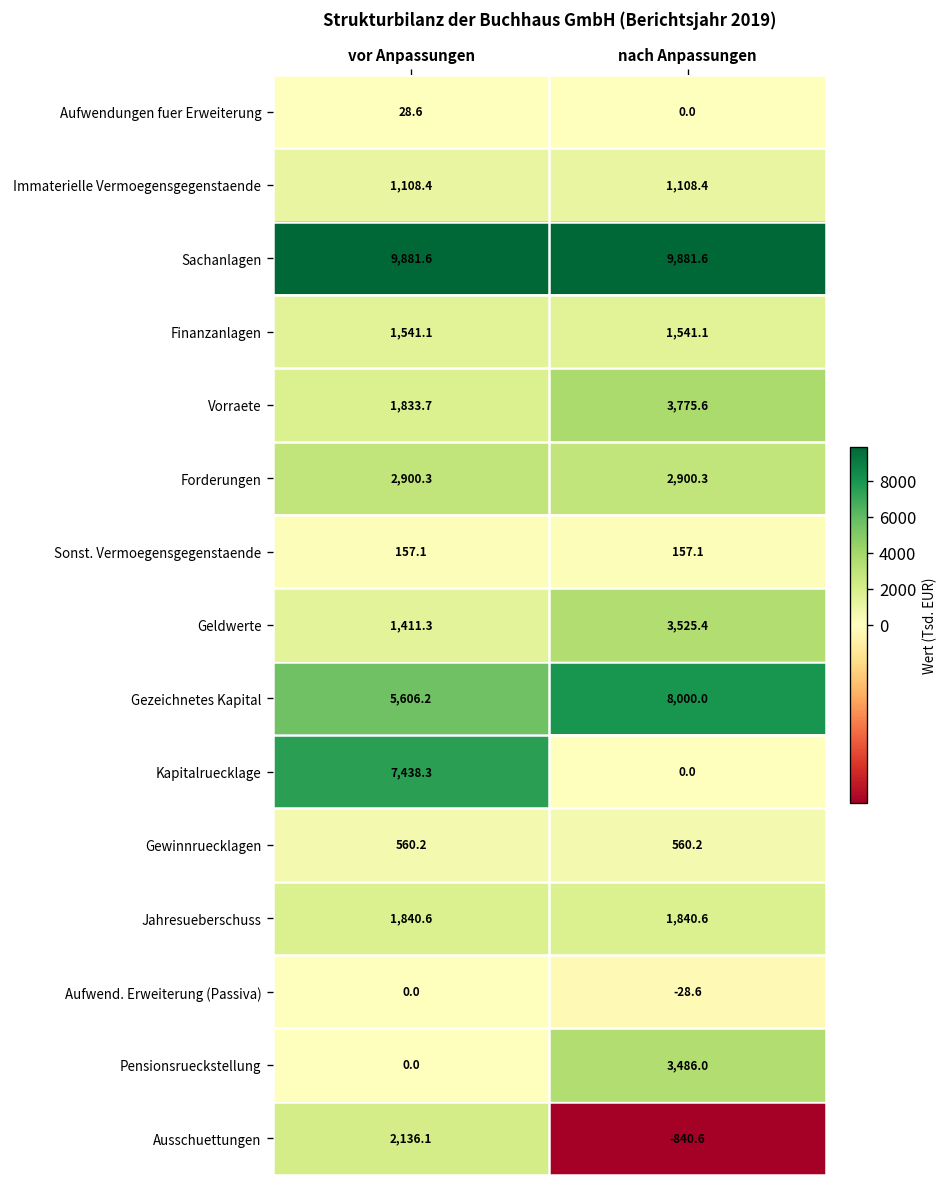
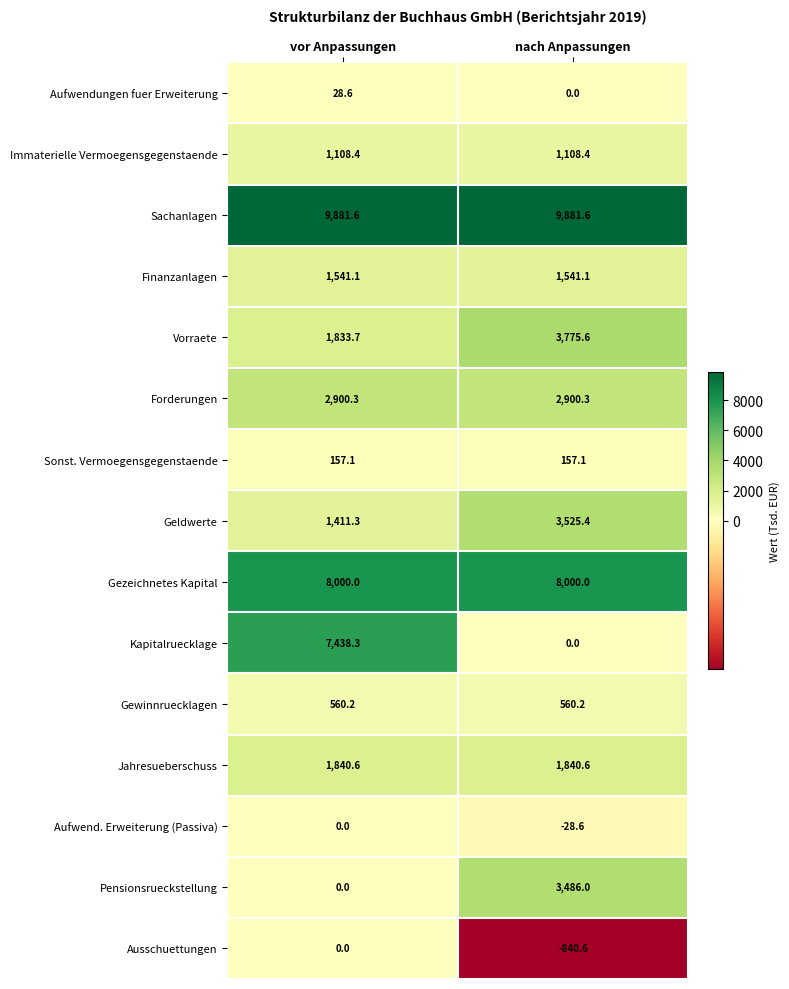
  {
    "Aufwendungen fuer Erweiterung": {
      "vor Anpassungen": "28.6",
      "nach Anpassungen": "0.0"
    },
    "Immaterielle Vermoegensgegenstaende": {
      "vor Anpassungen": "1,108.4",
      "nach Anpassungen": "1,108.4"
    },
    "Sachanlagen": {
      "vor Anpassungen": "9,881.6",
      "nach Anpassungen": "9,881.6"
    },
    "Finanzanlagen": {
      "vor Anpassungen": "1,541.1",
      "nach Anpassungen": "1,541.1"
    },
    "Vorraete": {
      "vor Anpassungen": "1,833.7",
      "nach Anpassungen": "3,775.6"
    },
    "Forderungen": {
      "vor Anpassungen": "2,900.3",
      "nach Anpassungen": "2,900.3"
    },
    "Sonst. Vermoegensgegenstaende": {
      "vor Anpassungen": "157.1",
      "nach Anpassungen": "157.1"
    },
    "Geldwerte": {
      "vor Anpassungen": "1,411.3",
      "nach Anpassungen": "3,525.4"
    },
    "Gezeichnetes Kapital": {
-     "vor Anpassungen": "5,606.2",
+     "vor Anpassungen": "8,000.0",
      "nach Anpassungen": "8,000.0"
    },
    "Kapitalruecklage": {
      "vor Anpassungen": "7,438.3",
      "nach Anpassungen": "0.0"
    },
    "Gewinnruecklagen": {
      "vor Anpassungen": "560.2",
      "nach Anpassungen": "560.2"
    },
    "Jahresueberschuss": {
      "vor Anpassungen": "1,840.6",
      "nach Anpassungen": "1,840.6"
    },
    "Aufwend. Erweiterung (Passiva)": {
      "vor Anpassungen": "0.0",
      "nach Anpassungen": "-28.6"
    },
    "Pensionsrueckstellung": {
      "vor Anpassungen": "0.0",
      "nach Anpassungen": "3,486.0"
    },
    "Ausschuettungen": {
-     "vor Anpassungen": "2,136.1",
+     "vor Anpassungen": "0.0",
      "nach Anpassungen": "-840.6"
    }
  }
